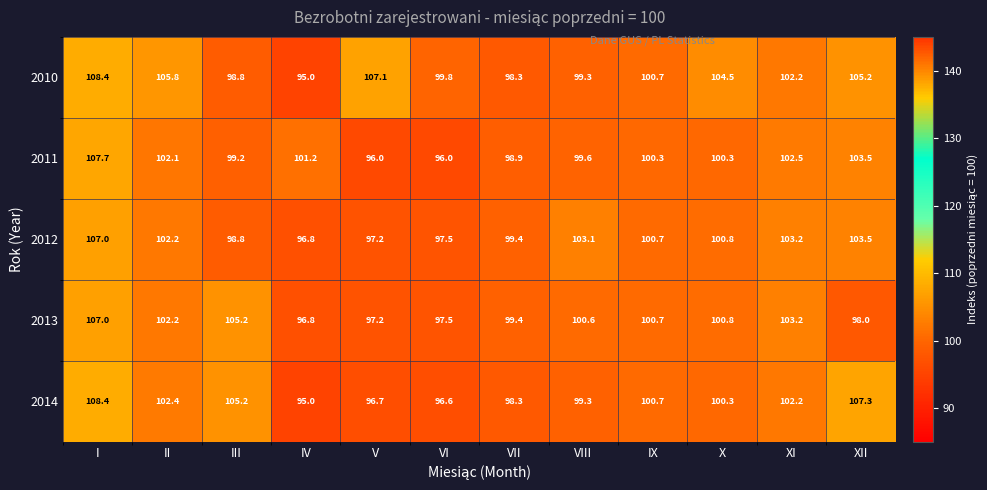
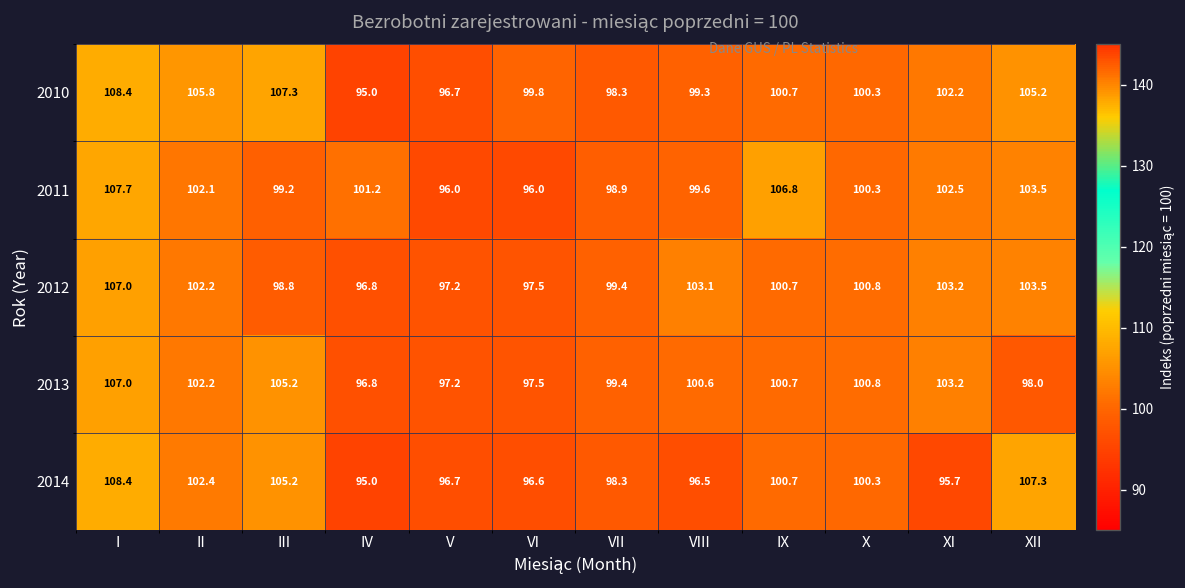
  {
    "2010": {
      "I": 108.4,
      "II": 105.8,
-     "III": 98.8,
+     "III": 107.3,
      "IV": 95.0,
-     "V": 107.1,
+     "V": 96.7,
      "VI": 99.8,
      "VII": 98.3,
      "VIII": 99.3,
      "IX": 100.7,
-     "X": 104.5,
+     "X": 100.3,
      "XI": 102.2,
      "XII": 105.2
    },
    "2011": {
      "I": 107.7,
      "II": 102.1,
      "III": 99.2,
      "IV": 101.2,
      "V": 96.0,
      "VI": 96.0,
      "VII": 98.9,
      "VIII": 99.6,
-     "IX": 100.3,
+     "IX": 106.8,
      "X": 100.3,
      "XI": 102.5,
      "XII": 103.5
    },
    "2012": {
      "I": 107.0,
      "II": 102.2,
      "III": 98.8,
      "IV": 96.8,
      "V": 97.2,
      "VI": 97.5,
      "VII": 99.4,
      "VIII": 103.1,
      "IX": 100.7,
      "X": 100.8,
      "XI": 103.2,
      "XII": 103.5
    },
    "2013": {
      "I": 107.0,
      "II": 102.2,
      "III": 105.2,
      "IV": 96.8,
      "V": 97.2,
      "VI": 97.5,
      "VII": 99.4,
      "VIII": 100.6,
      "IX": 100.7,
      "X": 100.8,
      "XI": 103.2,
      "XII": 98.0
    },
    "2014": {
      "I": 108.4,
      "II": 102.4,
      "III": 105.2,
      "IV": 95.0,
      "V": 96.7,
      "VI": 96.6,
      "VII": 98.3,
-     "VIII": 99.3,
+     "VIII": 96.5,
      "IX": 100.7,
      "X": 100.3,
-     "XI": 102.2,
+     "XI": 95.7,
      "XII": 107.3
    }
  }
